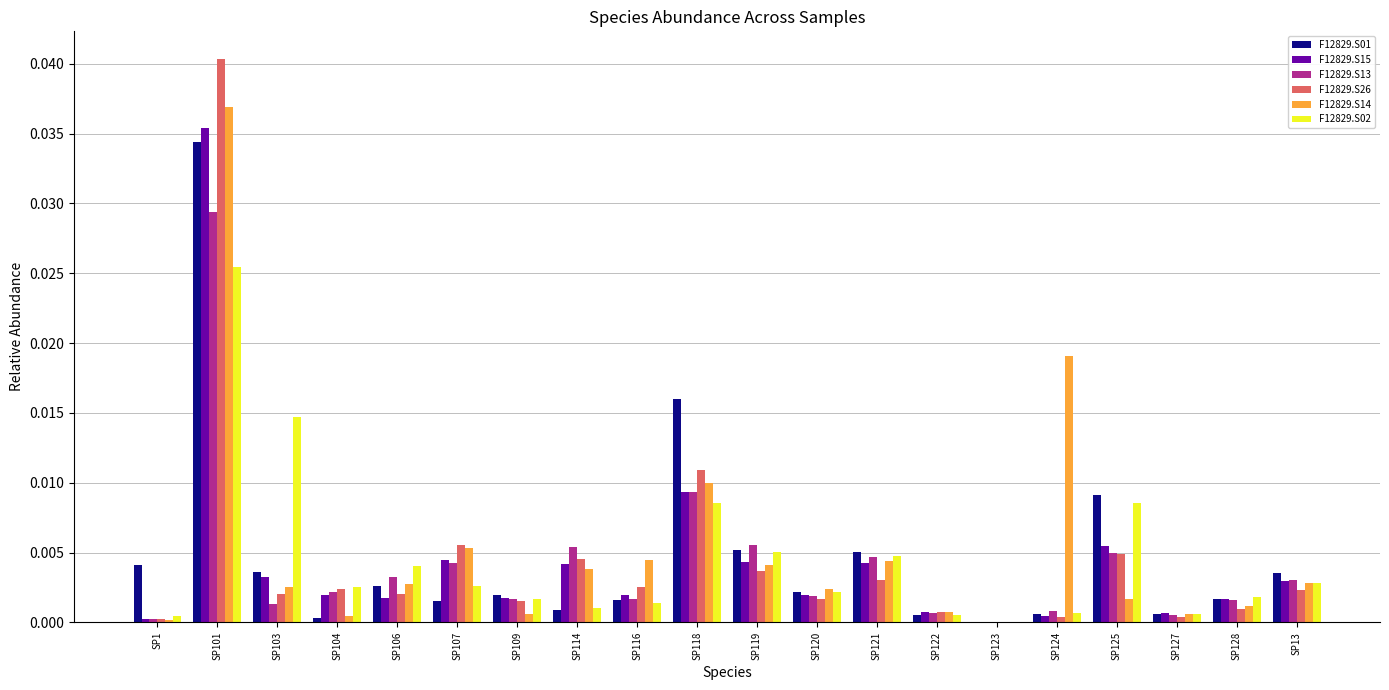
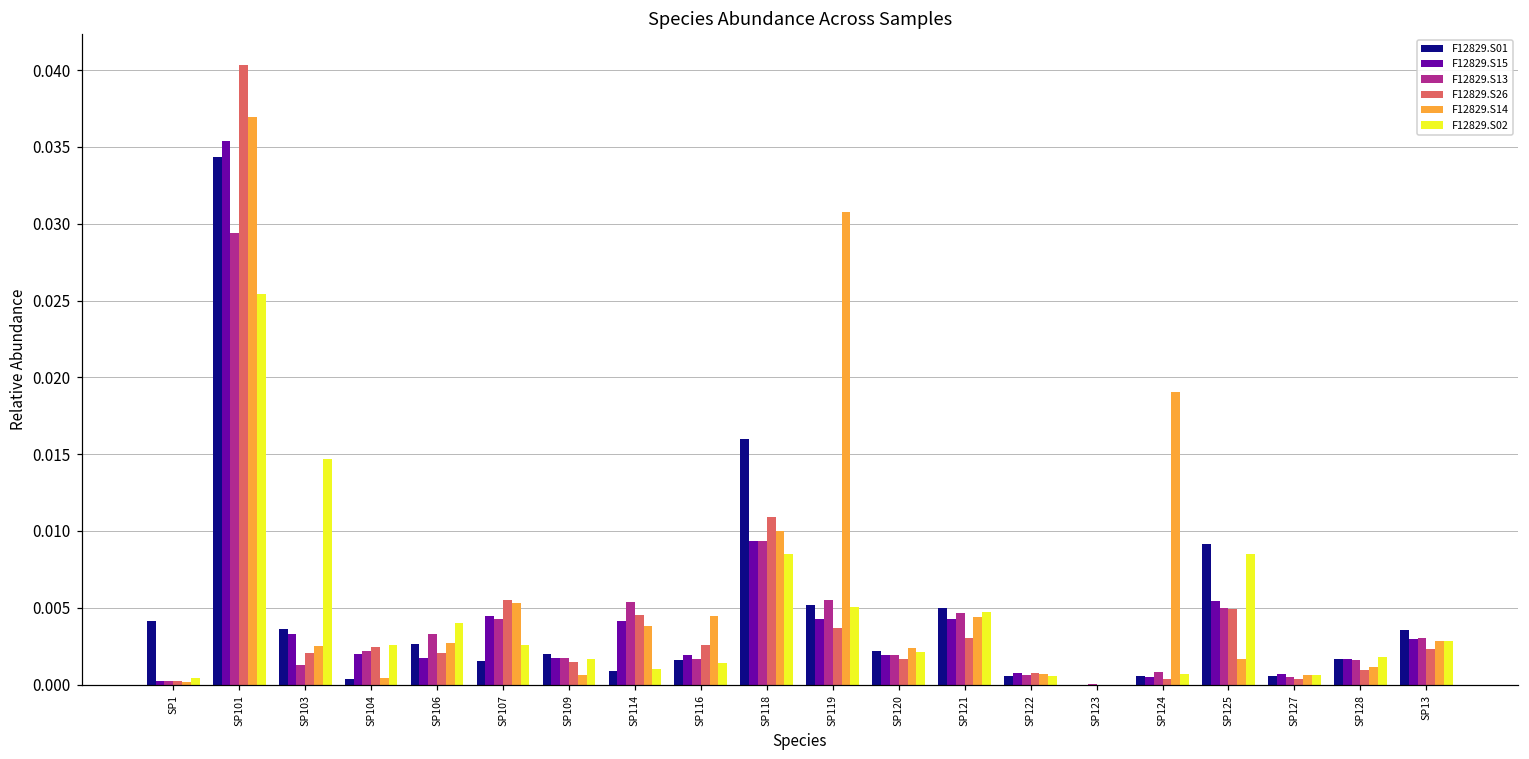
  {
    "F12829.S01": {
      "SP1": 0.0041,
      "SP101": 0.0344,
      "SP103": 0.0036,
      "SP104": 0.0003,
      "SP106": 0.0026,
      "SP107": 0.0015,
      "SP109": 0.0020,
      "SP114": 0.0009,
      "SP116": 0.0016,
      "SP118": 0.0160,
      "SP119": 0.0052,
      "SP120": 0.0022,
      "SP121": 0.0050,
      "SP122": 0.0005,
      "SP123": 0.0000,
      "SP124": 0.0006,
      "SP125": 0.0091,
      "SP127": 0.0006,
      "SP128": 0.0017,
      "SP13": 0.0036
    },
    "F12829.S15": {
      "SP1": 0.0003,
      "SP101": 0.0354,
      "SP103": 0.0033,
      "SP104": 0.0020,
      "SP106": 0.0017,
      "SP107": 0.0045,
      "SP109": 0.0018,
      "SP114": 0.0042,
      "SP116": 0.0020,
      "SP118": 0.0093,
      "SP119": 0.0043,
      "SP120": 0.0019,
      "SP121": 0.0042,
      "SP122": 0.0008,
      "SP123": 0.0000,
      "SP124": 0.0005,
      "SP125": 0.0055,
      "SP127": 0.0007,
      "SP128": 0.0017,
      "SP13": 0.0030
    },
    "F12829.S13": {
      "SP1": 0.0002,
      "SP101": 0.0294,
      "SP103": 0.0013,
      "SP104": 0.0022,
      "SP106": 0.0033,
      "SP107": 0.0043,
      "SP109": 0.0017,
      "SP114": 0.0054,
      "SP116": 0.0017,
      "SP118": 0.0093,
      "SP119": 0.0055,
      "SP120": 0.0019,
      "SP121": 0.0047,
      "SP122": 0.0006,
      "SP124": 0.0008,
      "SP125": 0.0050,
      "SP127": 0.0005,
      "SP128": 0.0016,
      "SP13": 0.0030
    },
    "F12829.S26": {
      "SP1": 0.0002,
      "SP101": 0.0403,
      "SP103": 0.0021,
      "SP104": 0.0024,
      "SP106": 0.0020,
      "SP107": 0.0055,
      "SP109": 0.0015,
      "SP114": 0.0045,
      "SP116": 0.0026,
      "SP118": 0.0109,
      "SP119": 0.0037,
      "SP120": 0.0017,
      "SP121": 0.0030,
      "SP122": 0.0007,
      "SP123": 0.0000,
      "SP124": 0.0004,
      "SP125": 0.0049,
      "SP127": 0.0004,
      "SP128": 0.0009,
      "SP13": 0.0023
    },
    "F12829.S14": {
      "SP1": 0.0002,
      "SP101": 0.0369,
      "SP103": 0.0025,
      "SP104": 0.0005,
      "SP106": 0.0027,
      "SP107": 0.0053,
      "SP109": 0.0006,
      "SP114": 0.0038,
      "SP116": 0.0045,
      "SP118": 0.0100,
-     "SP119": 0.0041,
+     "SP119": 0.0308,
      "SP120": 0.0024,
      "SP121": 0.0044,
      "SP122": 0.0007,
      "SP123": 0.0000,
      "SP124": 0.0191,
      "SP125": 0.0017,
      "SP127": 0.0006,
      "SP128": 0.0012,
      "SP13": 0.0028
    },
    "F12829.S02": {
      "SP1": 0.0004,
      "SP101": 0.0254,
      "SP103": 0.0147,
      "SP104": 0.0025,
      "SP106": 0.0040,
      "SP107": 0.0026,
      "SP109": 0.0017,
      "SP114": 0.0010,
      "SP116": 0.0014,
      "SP118": 0.0085,
      "SP119": 0.0050,
      "SP120": 0.0021,
      "SP121": 0.0047,
      "SP122": 0.0006,
      "SP123": 0.0000,
      "SP124": 0.0007,
      "SP125": 0.0085,
      "SP127": 0.0006,
      "SP128": 0.0018,
      "SP13": 0.0028
    }
  }
